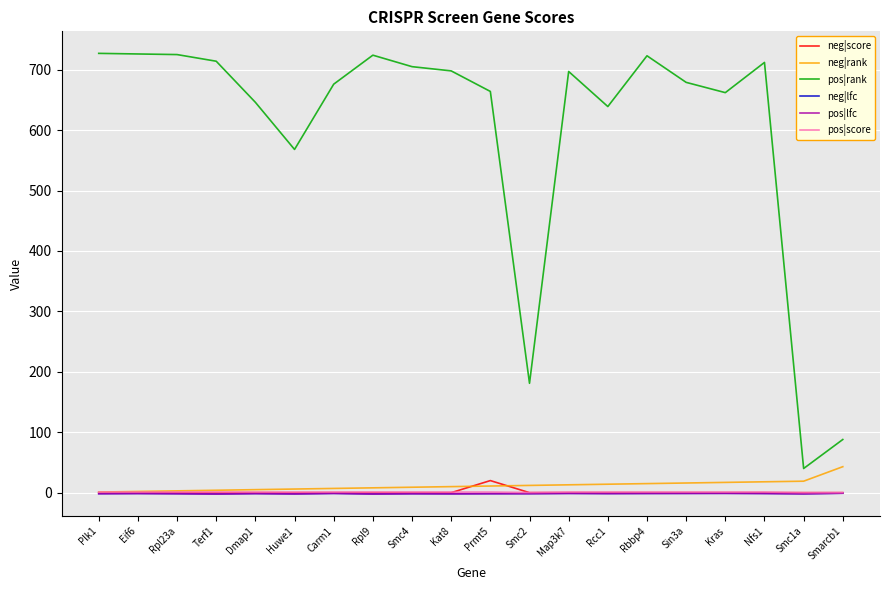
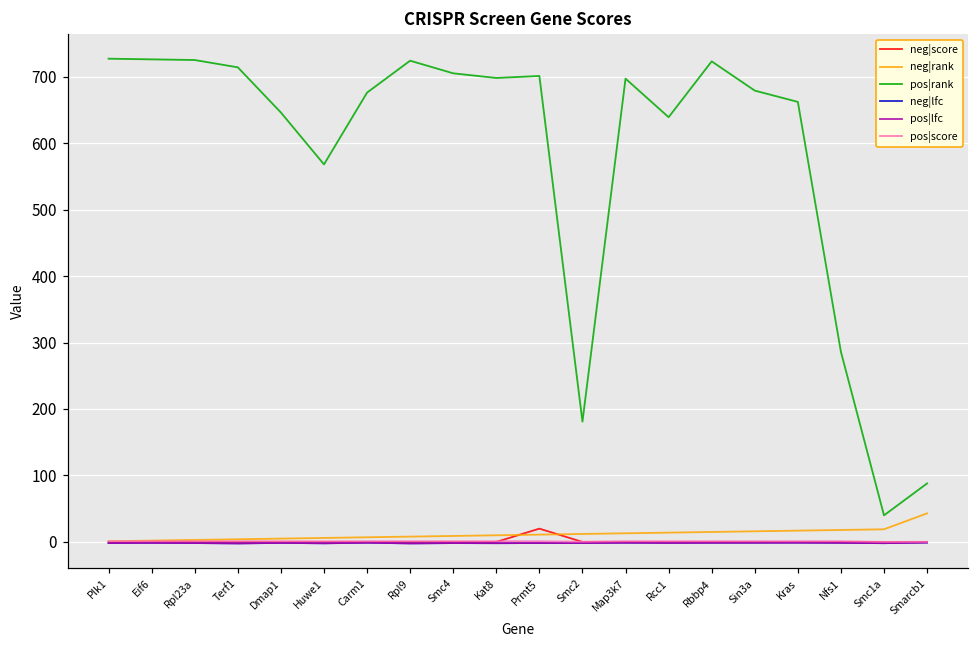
  {
    "neg|score": {
      "Prmt5": 20
    },
    "neg|rank": {
      "Huwe1": 10,
      "Carm1": 10,
      "Rpl9": 10,
      "Smc4": 10,
      "Kat8": 10,
      "Prmt5": 10,
      "Smc2": 10,
      "Map3k7": 10,
      "Rcc1": 10,
      "Rbbp4": 20,
      "Sin3a": 20,
      "Kras": 20,
      "Nfs1": 20,
      "Smc1a": 20,
      "Smarcb1": 40
    },
    "pos|rank": {
      "Plk1": 730,
      "Eif6": 730,
      "Rpl23a": 730,
      "Terf1": 710,
      "Dmap1": 650,
      "Huwe1": 570,
      "Carm1": 680,
      "Rpl9": 720,
      "Smc4": 710,
      "Kat8": 700,
-     "Prmt5": 660,
+     "Prmt5": 700,
      "Smc2": 180,
      "Map3k7": 700,
      "Rcc1": 640,
      "Rbbp4": 720,
      "Sin3a": 680,
      "Kras": 660,
-     "Nfs1": 710,
+     "Nfs1": 290,
      "Smc1a": 40,
      "Smarcb1": 90
    }
  }
